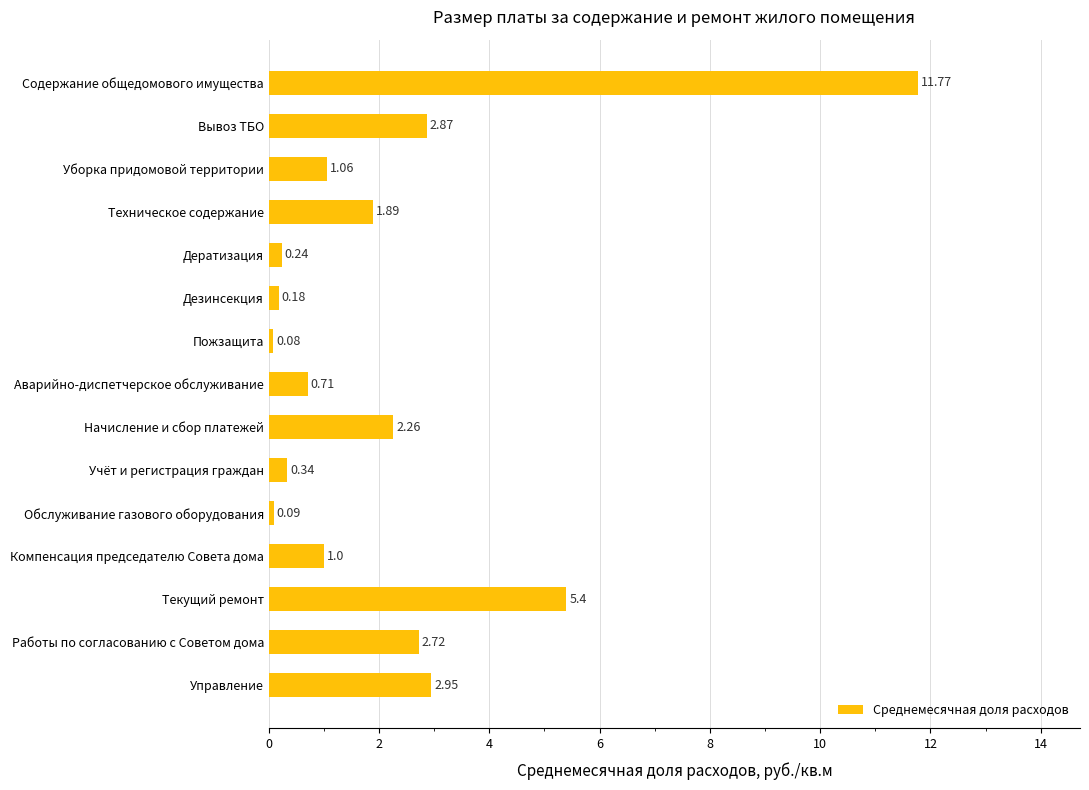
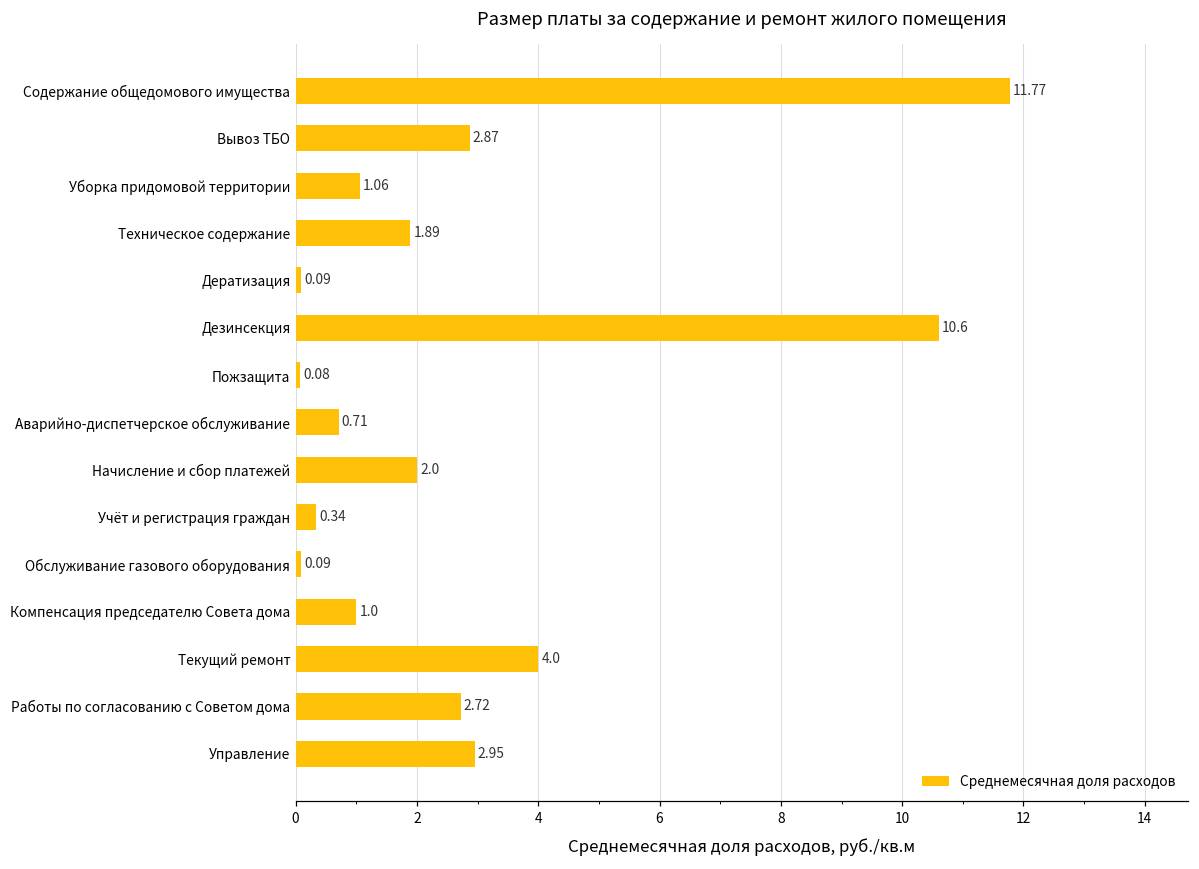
  {
    "Содержание общедомового имущества": 11.77,
    "Вывоз ТБО": 2.87,
    "Уборка придомовой территории": 1.06,
    "Техническое содержание": 1.89,
-   "Дератизация": 0.24,
-   "Дезинсекция": 0.18,
+   "Дератизация": 0.09,
+   "Дезинсекция": 10.6,
    "Пожзащита": 0.08,
    "Аварийно-диспетчерское обслуживание": 0.71,
-   "Начисление и сбор платежей": 2.26,
+   "Начисление и сбор платежей": 2.0,
    "Учёт и регистрация граждан": 0.34,
    "Обслуживание газового оборудования": 0.09,
    "Компенсация председателю Совета дома": 1.0,
-   "Текущий ремонт": 5.4,
+   "Текущий ремонт": 4.0,
    "Работы по согласованию с Советом дома": 2.72,
    "Управление": 2.95
  }
